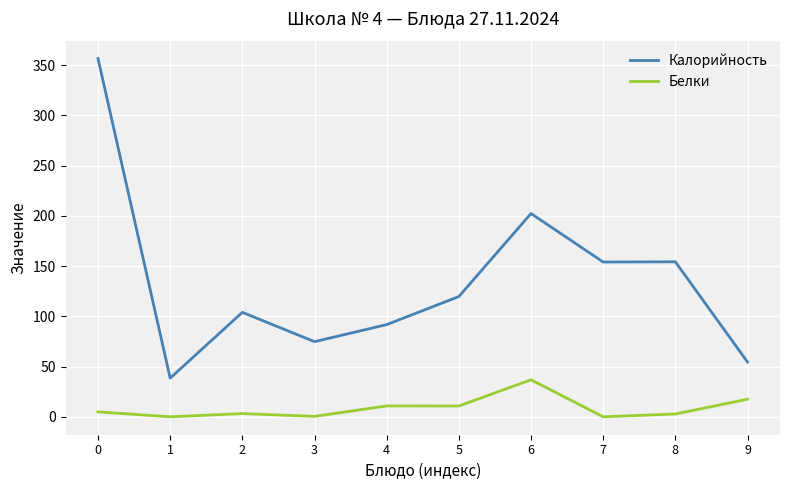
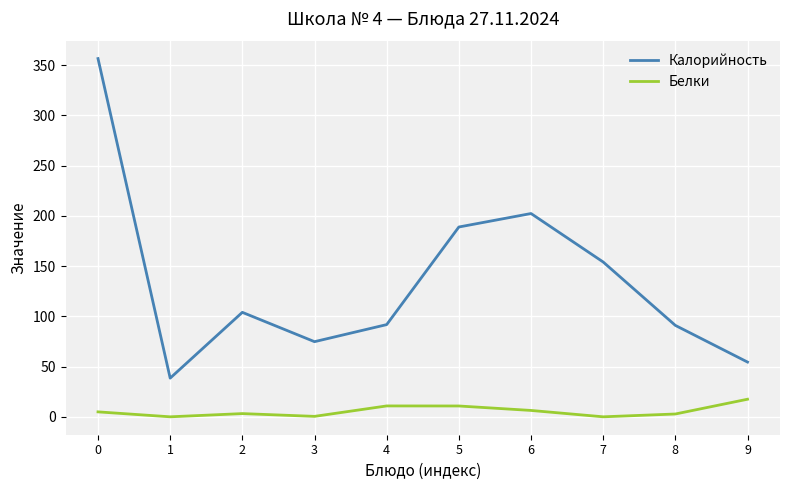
  {
    "Калорийность": {
      "0": 357,
      "1": 39,
      "2": 104,
      "3": 75,
      "4": 92,
-     "5": 120,
+     "5": 189,
      "6": 202,
      "7": 154,
-     "8": 154,
+     "8": 91,
      "9": 55
    },
    "Белки": {
      "0": 5,
      "1": 0,
      "2": 3,
      "3": 0,
      "4": 11,
      "5": 11,
-     "6": 37,
+     "6": 6,
      "7": 0,
      "8": 3,
      "9": 18
    }
  }
